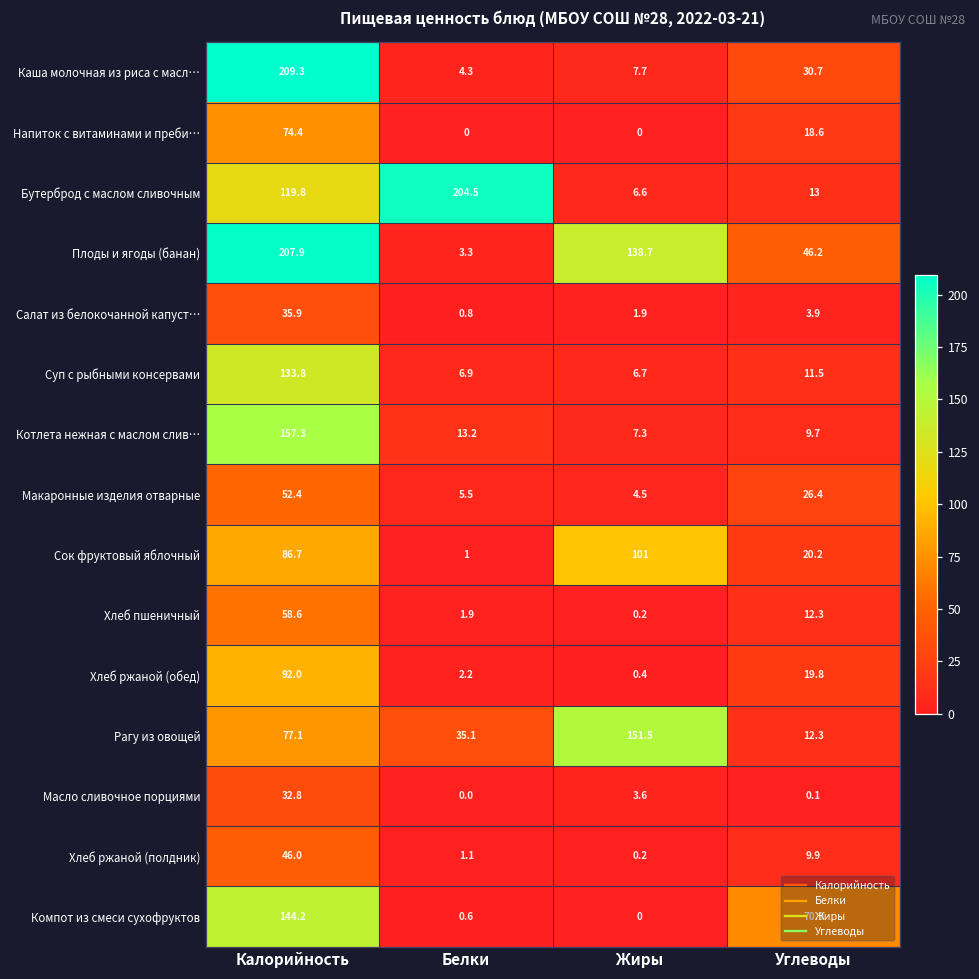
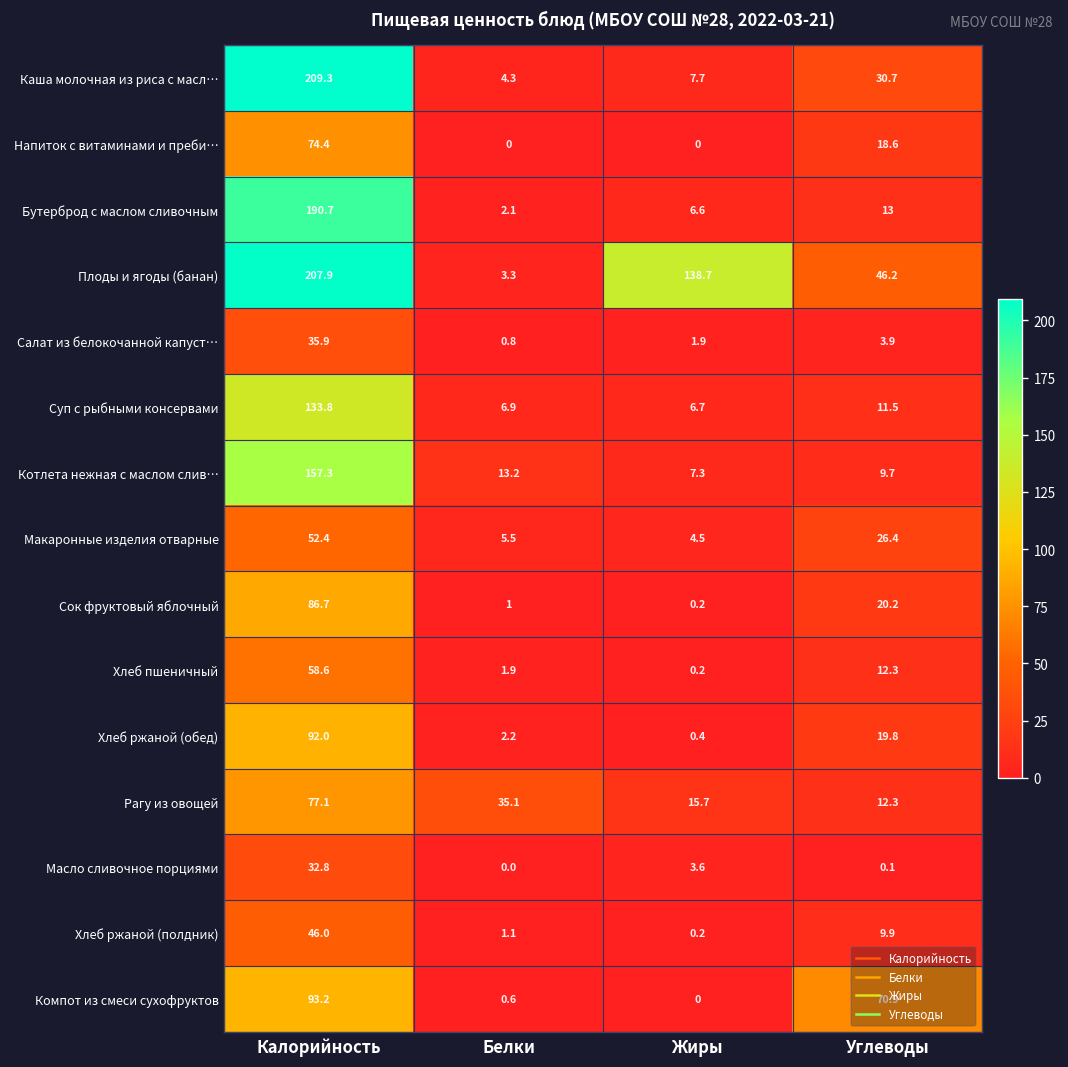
  {
    "Каша молочная из риса с масл…": {
      "Калорийность": 209.3,
      "Белки": 4.3,
      "Жиры": 7.7,
      "Углеводы": 30.7
    },
    "Напиток с витаминами и преби…": {
      "Калорийность": 74.4,
      "Белки": 0,
      "Жиры": 0,
      "Углеводы": 18.6
    },
    "Бутерброд с маслом сливочным": {
-     "Калорийность": 119.8,
-     "Белки": 204.5,
+     "Калорийность": 190.7,
+     "Белки": 2.1,
      "Жиры": 6.6,
      "Углеводы": 13
    },
    "Плоды и ягоды (банан)": {
      "Калорийность": 207.9,
      "Белки": 3.3,
      "Жиры": 138.7,
      "Углеводы": 46.2
    },
    "Салат из белокочанной капуст…": {
      "Калорийность": 35.9,
      "Белки": 0.8,
      "Жиры": 1.9,
      "Углеводы": 3.9
    },
    "Суп с рыбными консервами": {
      "Калорийность": 133.8,
      "Белки": 6.9,
      "Жиры": 6.7,
      "Углеводы": 11.5
    },
    "Котлета нежная с маслом слив…": {
      "Калорийность": 157.3,
      "Белки": 13.2,
      "Жиры": 7.3,
      "Углеводы": 9.7
    },
    "Макаронные изделия отварные": {
      "Калорийность": 52.4,
      "Белки": 5.5,
      "Жиры": 4.5,
      "Углеводы": 26.4
    },
    "Сок фруктовый яблочный": {
      "Калорийность": 86.7,
      "Белки": 1,
-     "Жиры": 101,
+     "Жиры": 0.2,
      "Углеводы": 20.2
    },
    "Хлеб пшеничный": {
      "Калорийность": 58.6,
      "Белки": 1.9,
      "Жиры": 0.2,
      "Углеводы": 12.3
    },
    "Хлеб ржаной (обед)": {
      "Калорийность": 92.0,
      "Белки": 2.2,
      "Жиры": 0.4,
      "Углеводы": 19.8
    },
    "Рагу из овощей": {
      "Калорийность": 77.1,
      "Белки": 35.1,
-     "Жиры": 151.5,
+     "Жиры": 15.7,
      "Углеводы": 12.3
    },
    "Масло сливочное порциями": {
      "Калорийность": 32.8,
      "Белки": 0.0,
      "Жиры": 3.6,
      "Углеводы": 0.1
    },
    "Хлеб ржаной (полдник)": {
      "Калорийность": 46.0,
      "Белки": 1.1,
      "Жиры": 0.2,
      "Углеводы": 9.9
    },
    "Компот из смеси сухофруктов": {
-     "Калорийность": 144.2,
+     "Калорийность": 93.2,
      "Белки": 0.6,
      "Жиры": 0
    }
  }
